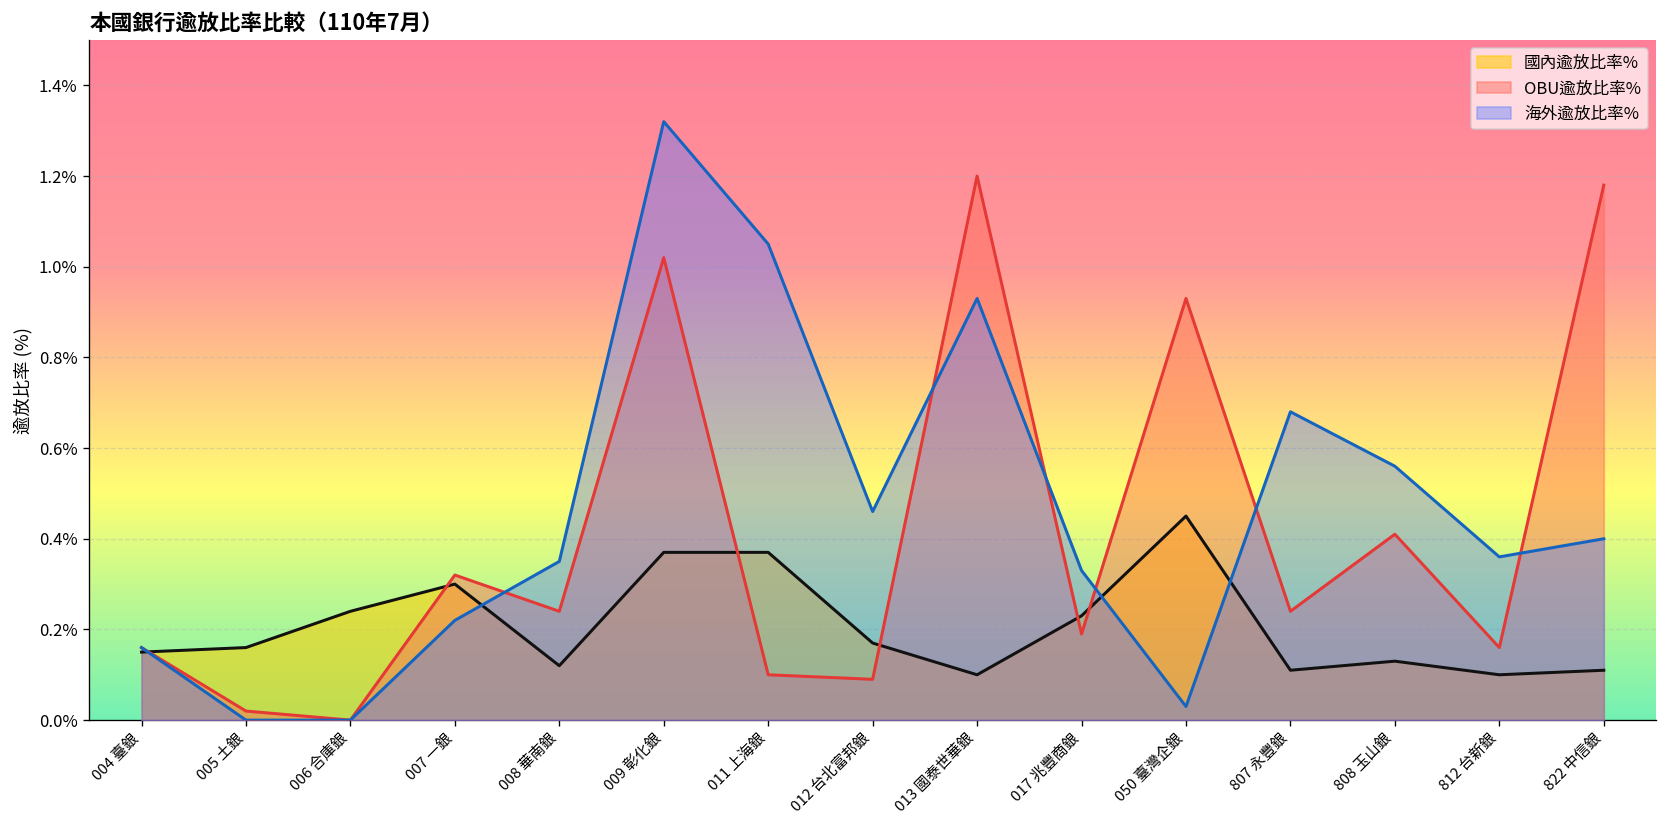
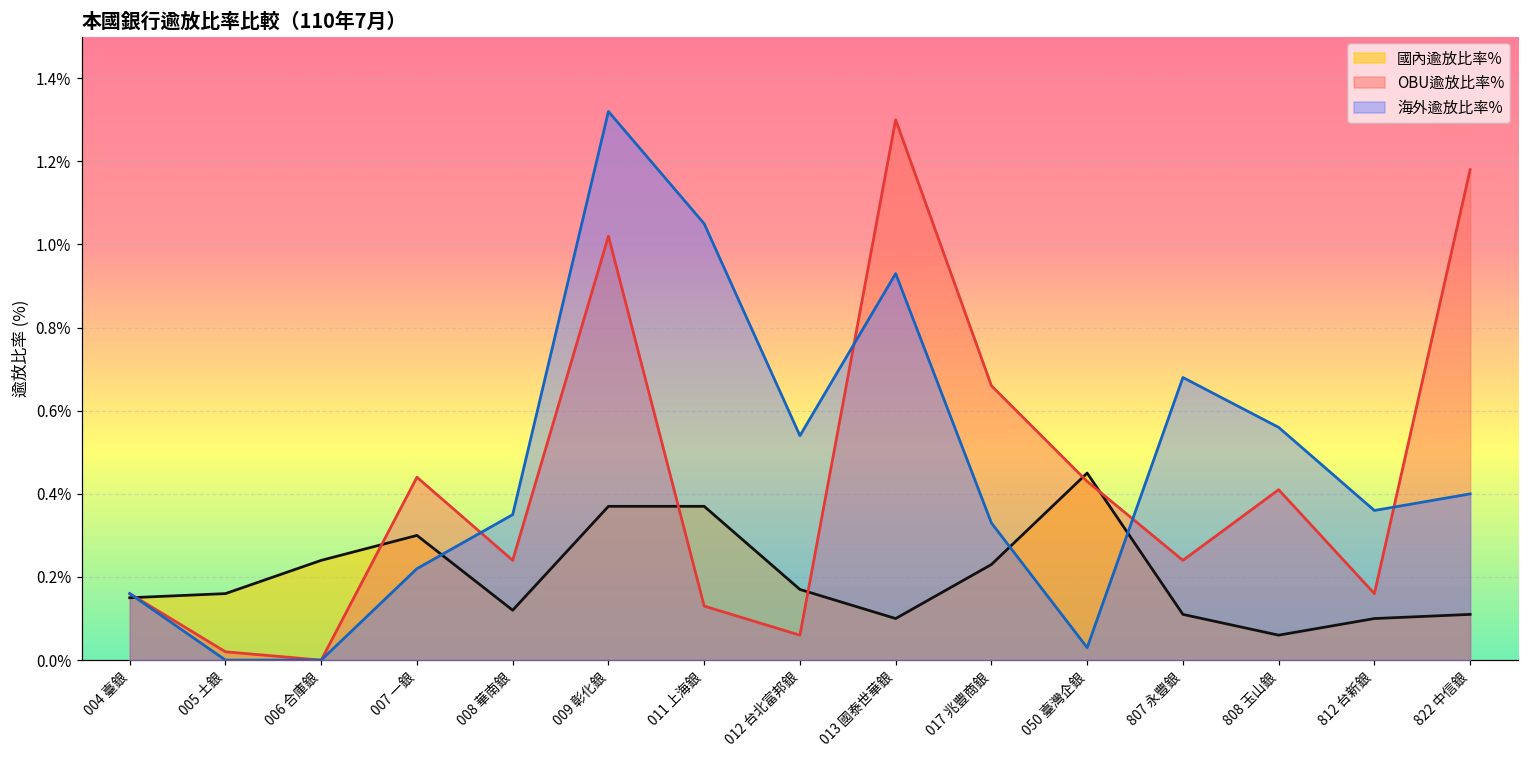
  {
    "國內逾放比率%": {
      "004 臺銀": "0.15%",
      "005 土銀": "0.16%",
      "006 合庫銀": "0.24%",
      "007 一銀": "0.30%",
      "008 華南銀": "0.12%",
      "009 彰化銀": "0.37%",
      "011 上海銀": "0.37%",
      "012 台北富邦銀": "0.17%",
      "013 國泰世華銀": "0.10%",
      "017 兆豐商銀": "0.23%",
      "050 臺灣企銀": "0.45%",
      "807 永豐銀": "0.11%",
-     "808 玉山銀": "0.13%",
+     "808 玉山銀": "0.06%",
      "812 台新銀": "0.10%",
      "822 中信銀": "0.11%"
    },
    "OBU逾放比率%": {
      "005 土銀": "0.02%",
-     "007 一銀": "0.32%",
+     "007 一銀": "0.44%",
      "008 華南銀": "0.24%",
      "009 彰化銀": "1.02%",
-     "011 上海銀": "0.10%",
-     "012 台北富邦銀": "0.09%",
-     "013 國泰世華銀": "1.2%",
-     "017 兆豐商銀": "0.19%",
-     "050 臺灣企銀": "0.93%",
+     "011 上海銀": "0.13%",
+     "012 台北富邦銀": "0.06%",
+     "013 國泰世華銀": "1.3%",
+     "017 兆豐商銀": "0.66%",
+     "050 臺灣企銀": "0.43%",
      "807 永豐銀": "0.24%",
      "808 玉山銀": "0.41%",
      "812 台新銀": "0.16%",
      "822 中信銀": "1.18%"
    },
    "海外逾放比率%": {
      "005 土銀": "0.00%",
      "007 一銀": "0.22%",
      "008 華南銀": "0.35%",
      "009 彰化銀": "1.32%",
      "011 上海銀": "1.05%",
-     "012 台北富邦銀": "0.46%",
+     "012 台北富邦銀": "0.54%",
      "013 國泰世華銀": "0.93%",
      "017 兆豐商銀": "0.33%",
      "050 臺灣企銀": "0.03%",
      "807 永豐銀": "0.68%",
      "808 玉山銀": "0.56%",
      "812 台新銀": "0.36%",
      "822 中信銀": "0.40%"
    }
  }
